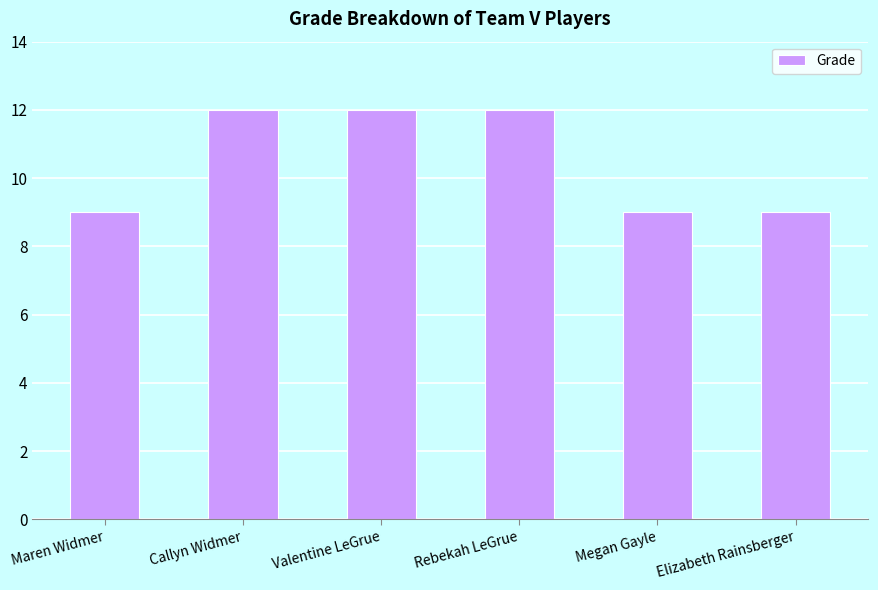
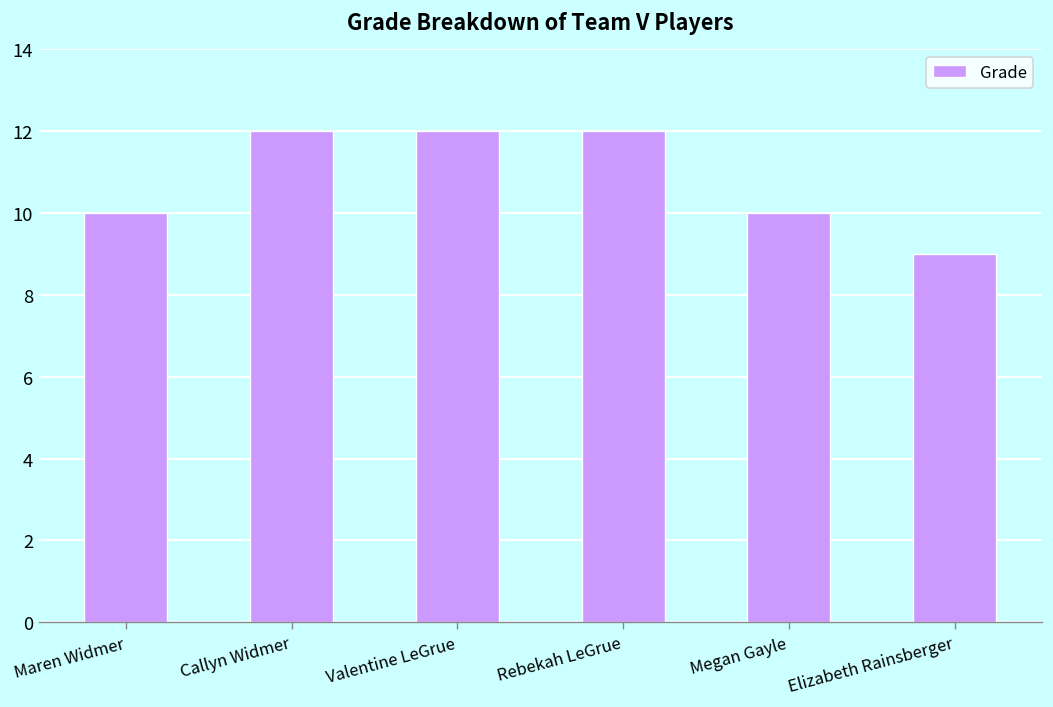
  {
-   "Maren Widmer": 9,
+   "Maren Widmer": 10,
    "Callyn Widmer": 12,
    "Valentine LeGrue": 12,
    "Rebekah LeGrue": 12,
-   "Megan Gayle": 9,
+   "Megan Gayle": 10,
    "Elizabeth Rainsberger": 9
  }
